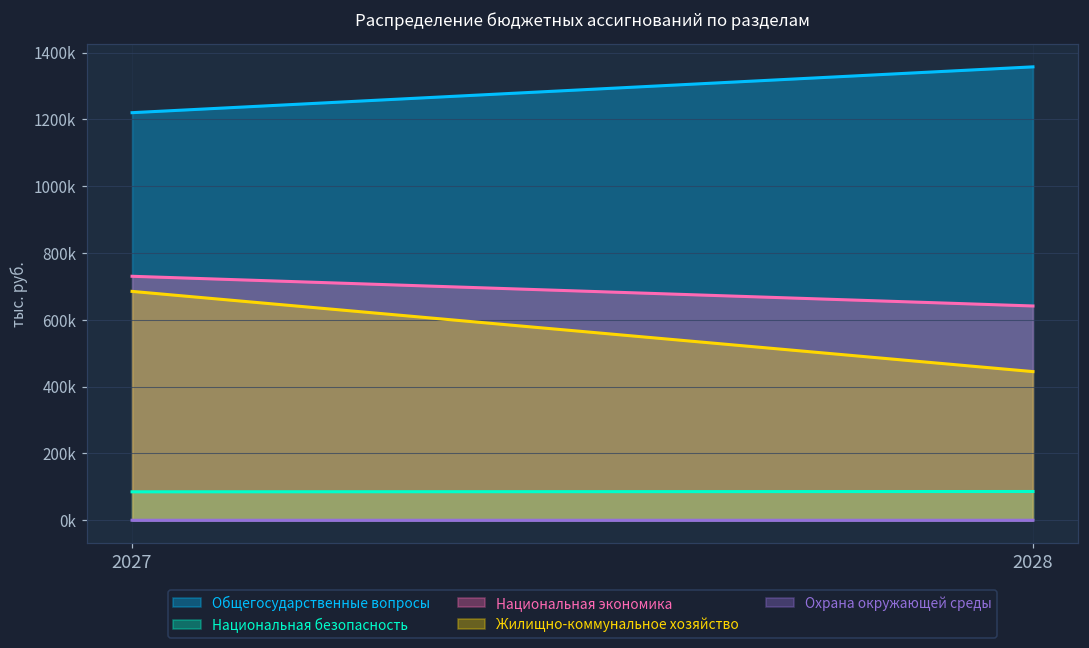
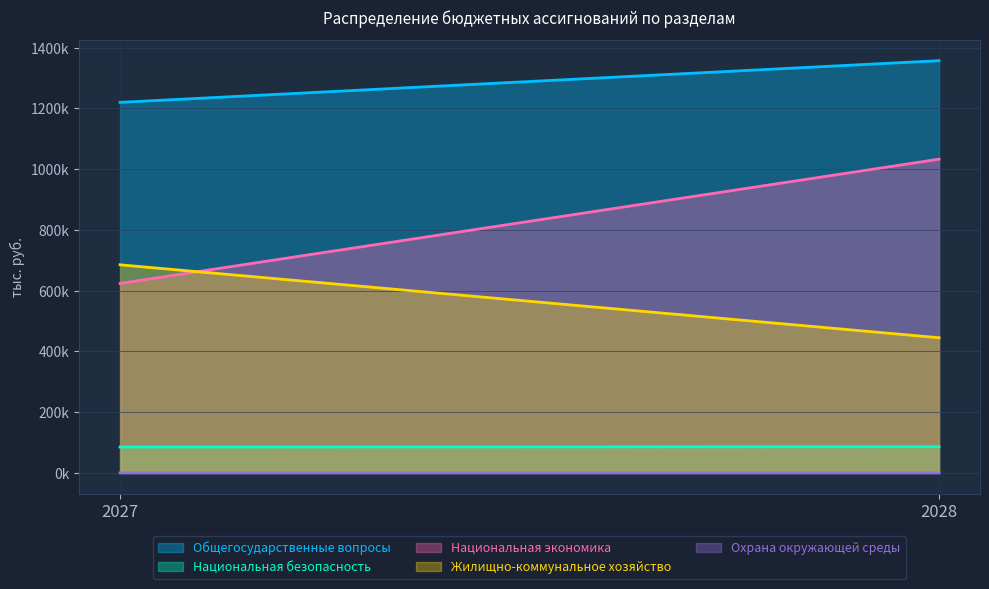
  {
    "Национальная экономика": {
-     "2027": 730000,
-     "2028": 640000
+     "2027": 620000,
+     "2028": 1030000
    },
    "Жилищно-коммунальное хозяйство": {
      "2027": 690000,
      "2028": 450000
    },
    "Охрана окружающей среды": {
      "2027": 0,
      "2028": 0
    }
  }
